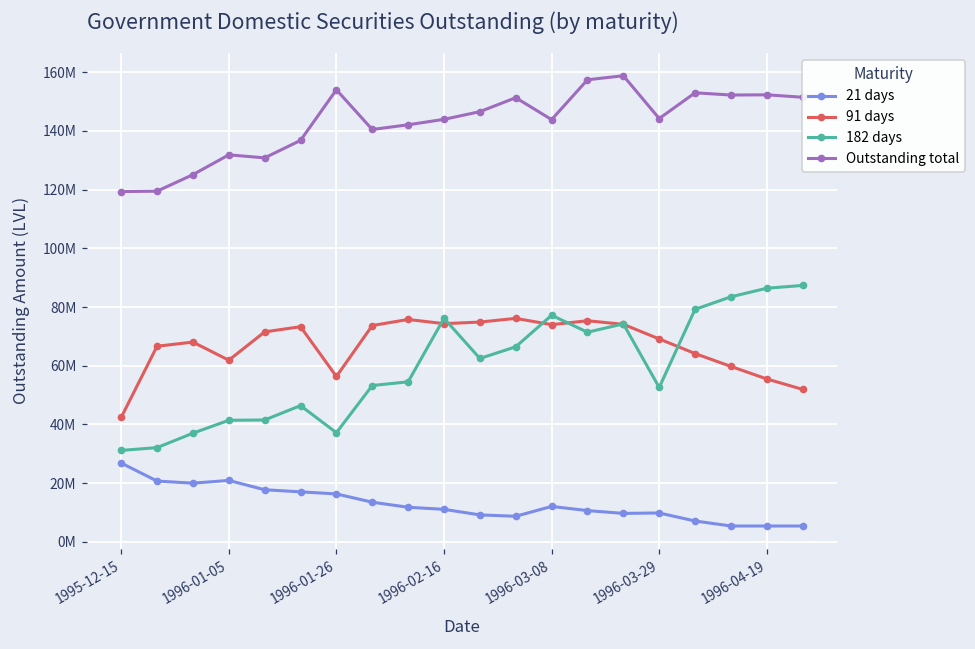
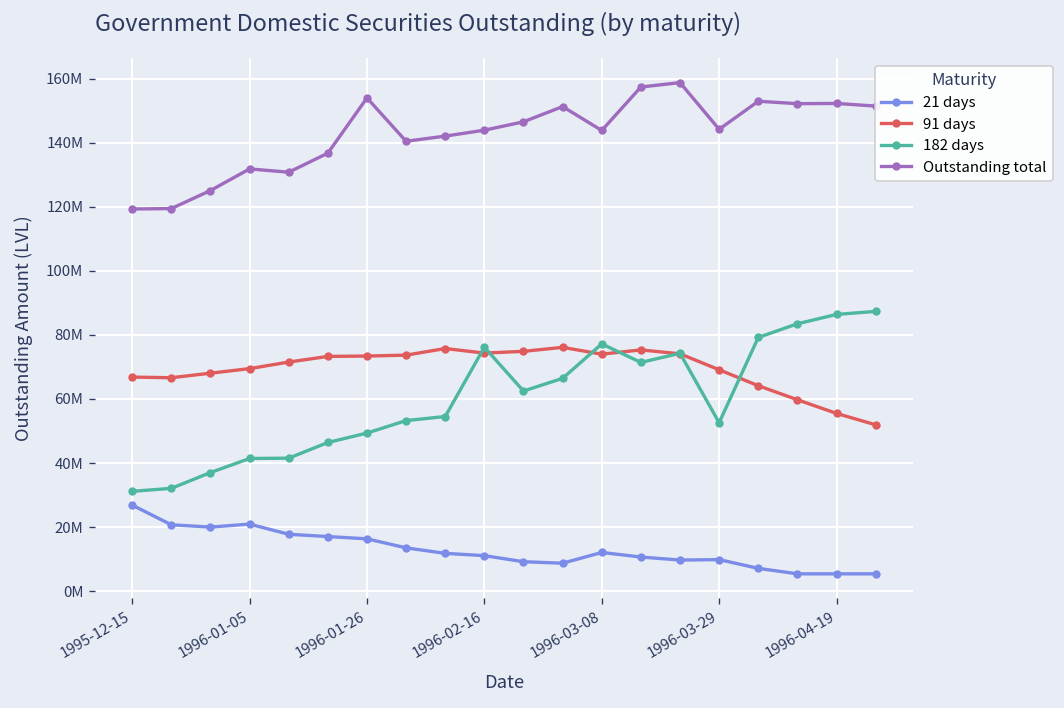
  {
    "21 days": {
      "1995-12-15": 27000000,
      "1996-01-05": 21000000,
      "1996-01-26": 16000000,
      "1996-02-16": 11000000,
      "1996-03-08": 12000000,
      "1996-03-29": 10000000,
      "1996-04-19": 5000000
    },
    "91 days": {
-     "1995-12-15": 42000000,
-     "1996-01-05": 62000000,
-     "1996-01-26": 56000000,
+     "1995-12-15": 67000000,
+     "1996-01-05": 69000000,
+     "1996-01-26": 73000000,
      "1996-02-16": 74000000,
      "1996-03-08": 74000000,
      "1996-03-29": 69000000,
      "1996-04-19": 55000000
    },
    "182 days": {
      "1995-12-15": 31000000,
      "1996-01-05": 41000000,
-     "1996-01-26": 37000000,
+     "1996-01-26": 49000000,
      "1996-02-16": 76000000,
      "1996-03-08": 77000000,
      "1996-03-29": 53000000,
      "1996-04-19": 86000000
    },
    "Outstanding total": {
      "1995-12-15": 119000000,
      "1996-01-05": 132000000,
      "1996-01-26": 154000000,
      "1996-02-16": 144000000,
      "1996-03-08": 144000000,
      "1996-03-29": 144000000,
      "1996-04-19": 152000000
    }
  }
